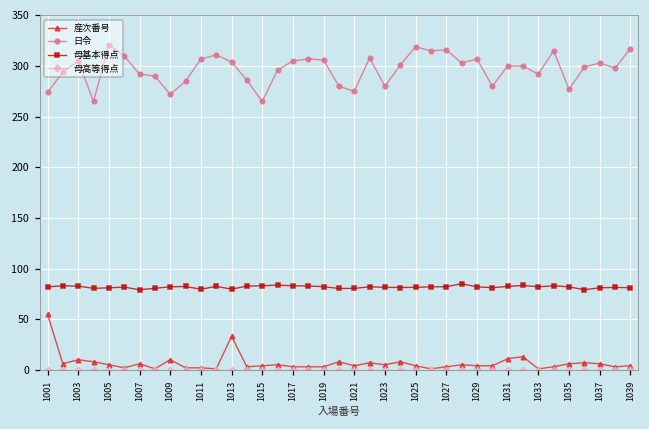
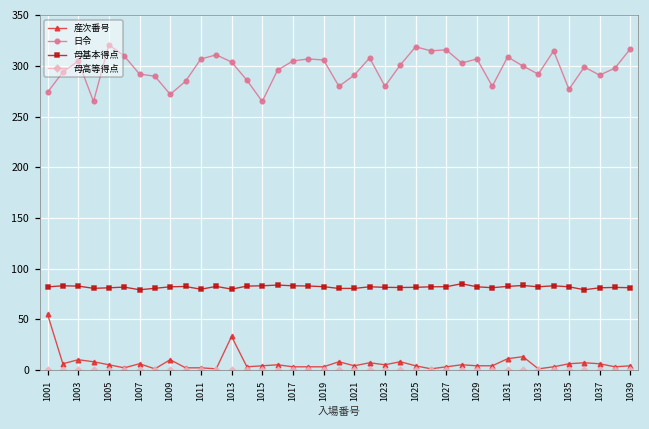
  {
    "日令": {
      "1001": 270,
      "1007": 290,
      "1009": 270,
      "1011": 310,
      "1013": 300,
      "1015": 270,
      "1017": 310,
      "1019": 310,
-     "1021": 280,
+     "1021": 290,
      "1023": 280,
      "1025": 320,
      "1027": 320,
      "1029": 310,
-     "1031": 300,
+     "1031": 310,
      "1033": 290,
      "1035": 280,
-     "1037": 300,
+     "1037": 290,
      "1039": 320
    },
    "母高等得点": {
      "1001": 0,
      "1003": 0,
      "1005": 0,
      "1007": 0,
      "1009": 0,
      "1013": 0,
      "1015": 0,
      "1017": 0,
      "1019": 0,
      "1021": 0,
      "1023": 0,
      "1025": 0,
      "1027": 0,
      "1029": 0,
      "1031": 0,
      "1035": 0,
      "1037": 0,
      "1039": 0
    }
  }
